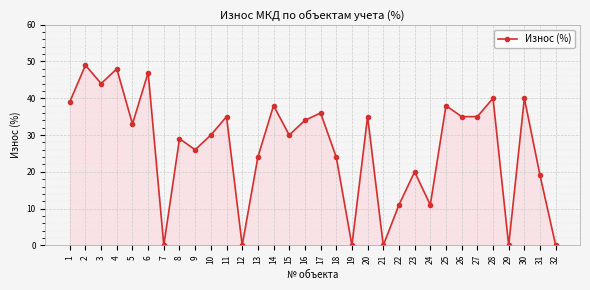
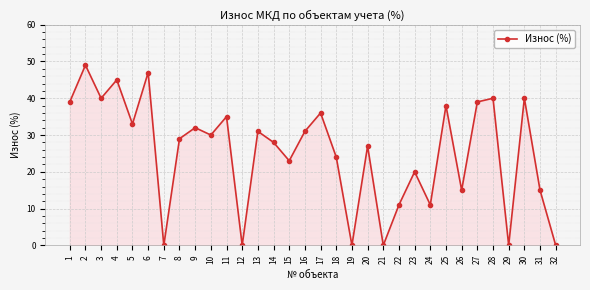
  {
    "1": 39,
    "2": 49,
-   "3": 44,
-   "4": 48,
+   "3": 40,
+   "4": 45,
    "5": 33,
    "6": 47,
    "7": 0,
    "8": 29,
-   "9": 26,
+   "9": 32,
    "10": 30,
    "11": 35,
    "12": 0,
-   "13": 24,
-   "14": 38,
-   "15": 30,
-   "16": 34,
+   "13": 31,
+   "14": 28,
+   "15": 23,
+   "16": 31,
    "17": 36,
    "18": 24,
    "19": 0,
-   "20": 35,
+   "20": 27,
    "21": 0,
    "22": 11,
    "23": 20,
    "24": 11,
    "25": 38,
-   "26": 35,
-   "27": 35,
+   "26": 15,
+   "27": 39,
    "28": 40,
    "29": 0,
    "30": 40,
-   "31": 19,
+   "31": 15,
    "32": 0
  }
